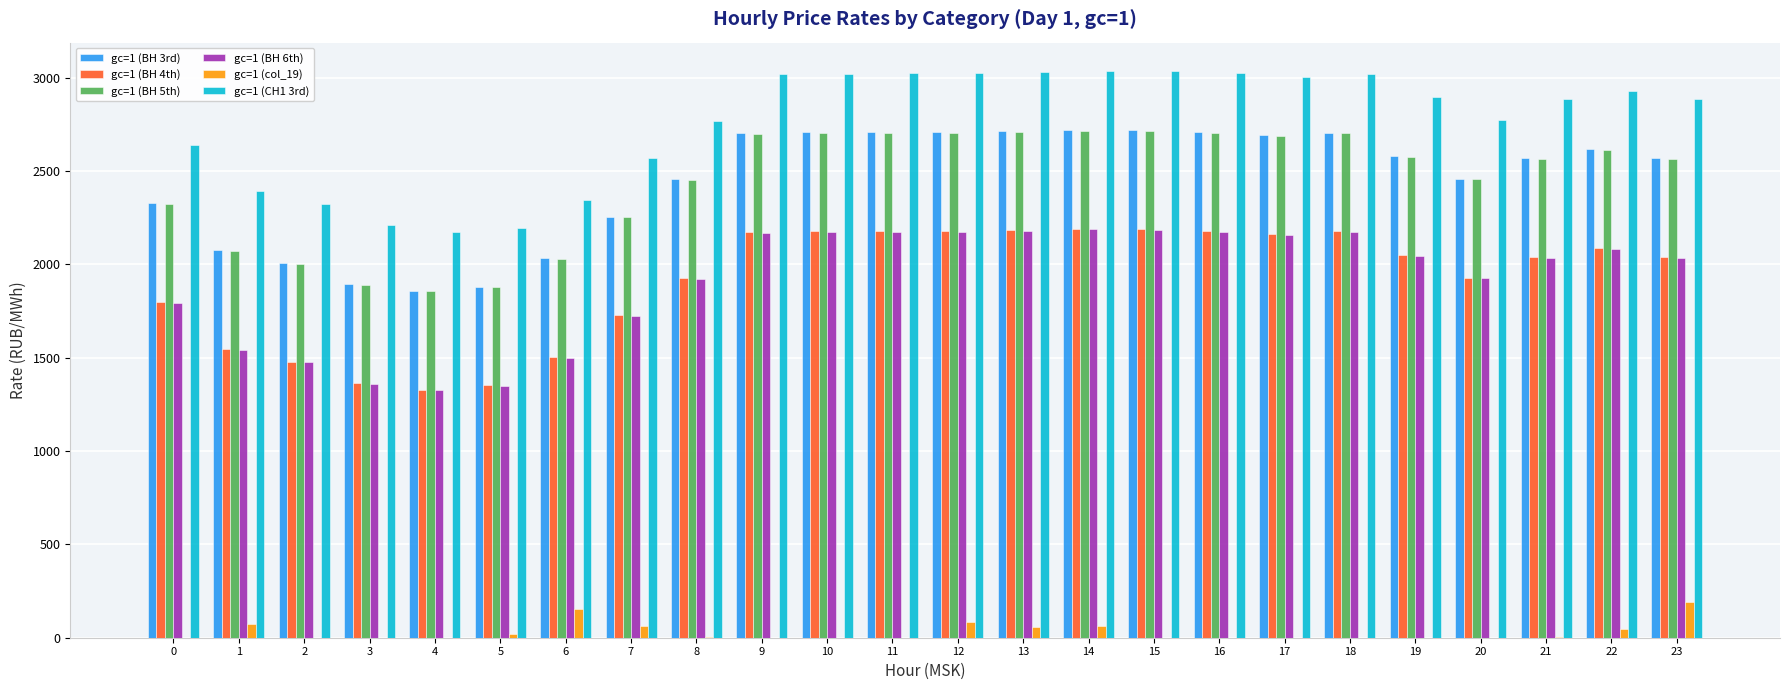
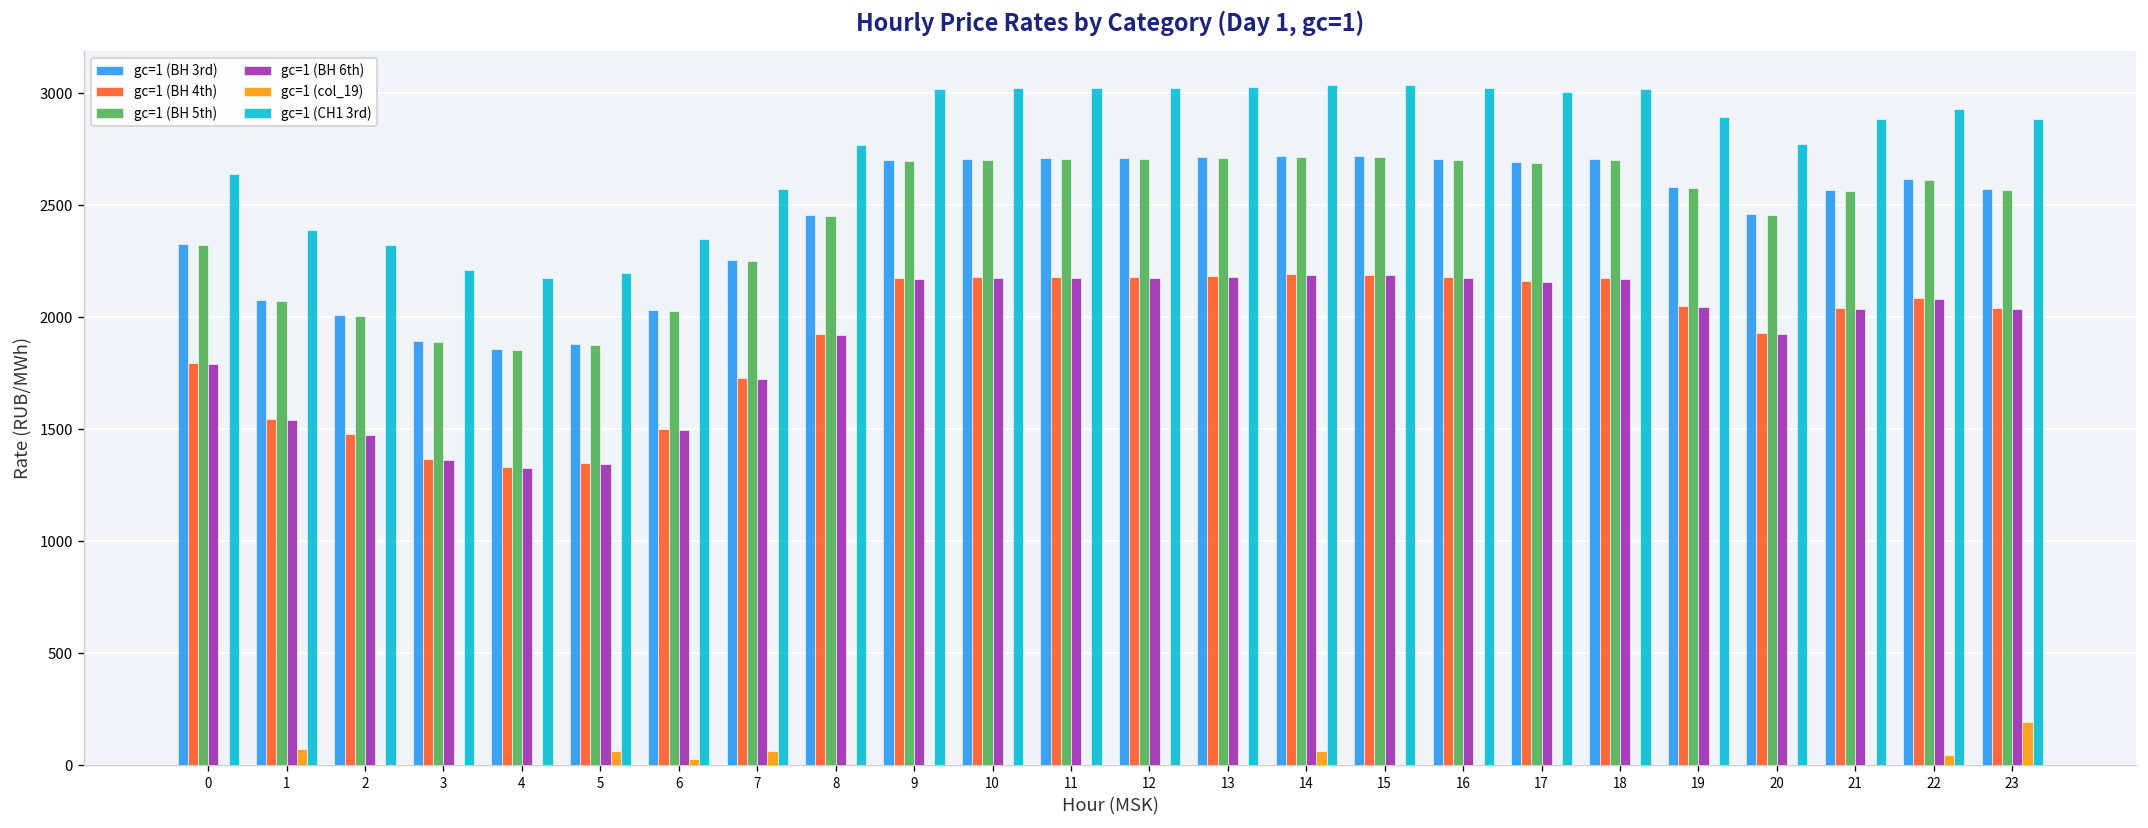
  {
    "gc=1 (ВН 4th)": {
      "0": 1800,
      "1": 1550,
      "2": 1480,
      "3": 1370,
      "4": 1330,
      "5": 1350,
      "6": 1500,
      "7": 1730,
      "8": 1930,
      "9": 2170,
      "10": 2180,
      "11": 2180,
      "12": 2180,
      "13": 2180,
      "14": 2190,
      "15": 2190,
      "16": 2180,
      "17": 2160,
      "18": 2180,
      "19": 2050,
      "20": 1930,
      "21": 2040,
      "22": 2090,
      "23": 2040
    },
    "gc=1 (ВН 5th)": {
      "0": 2320,
      "1": 2070,
      "2": 2000,
      "3": 1890,
      "4": 1850,
      "5": 1880,
      "6": 2030,
      "7": 2250,
      "8": 2450,
      "9": 2700,
      "10": 2700,
      "11": 2700,
      "12": 2700,
      "13": 2710,
      "14": 2720,
      "15": 2710,
      "16": 2700,
      "17": 2690,
      "18": 2700,
      "19": 2580,
      "20": 2450,
      "21": 2560,
      "22": 2610,
      "23": 2570
    },
    "gc=1 (ВН 6th)": {
      "0": 1790,
      "1": 1540,
      "2": 1470,
      "3": 1360,
      "4": 1320,
      "5": 1350,
      "6": 1500,
      "7": 1720,
      "8": 1920,
      "9": 2170,
      "10": 2170,
      "11": 2170,
      "12": 2170,
      "13": 2180,
      "14": 2190,
      "15": 2190,
      "16": 2170,
      "17": 2160,
      "18": 2170,
      "19": 2050,
      "20": 1920,
      "21": 2040,
      "22": 2080,
      "23": 2040
    },
    "gc=1 (col_19)": {
      "0": 0,
      "1": 70,
      "2": 0,
      "3": 0,
      "4": 0,
-     "5": 20,
-     "6": 160,
+     "5": 60,
+     "6": 30,
      "7": 60,
      "9": 0,
      "10": 0,
      "11": 0,
-     "12": 90,
-     "13": 60,
+     "12": 0,
+     "13": 0,
      "14": 60,
      "15": 0,
      "16": 0,
      "17": 0,
      "18": 0,
      "19": 0,
      "20": 0,
      "22": 50,
      "23": 190
    }
  }
